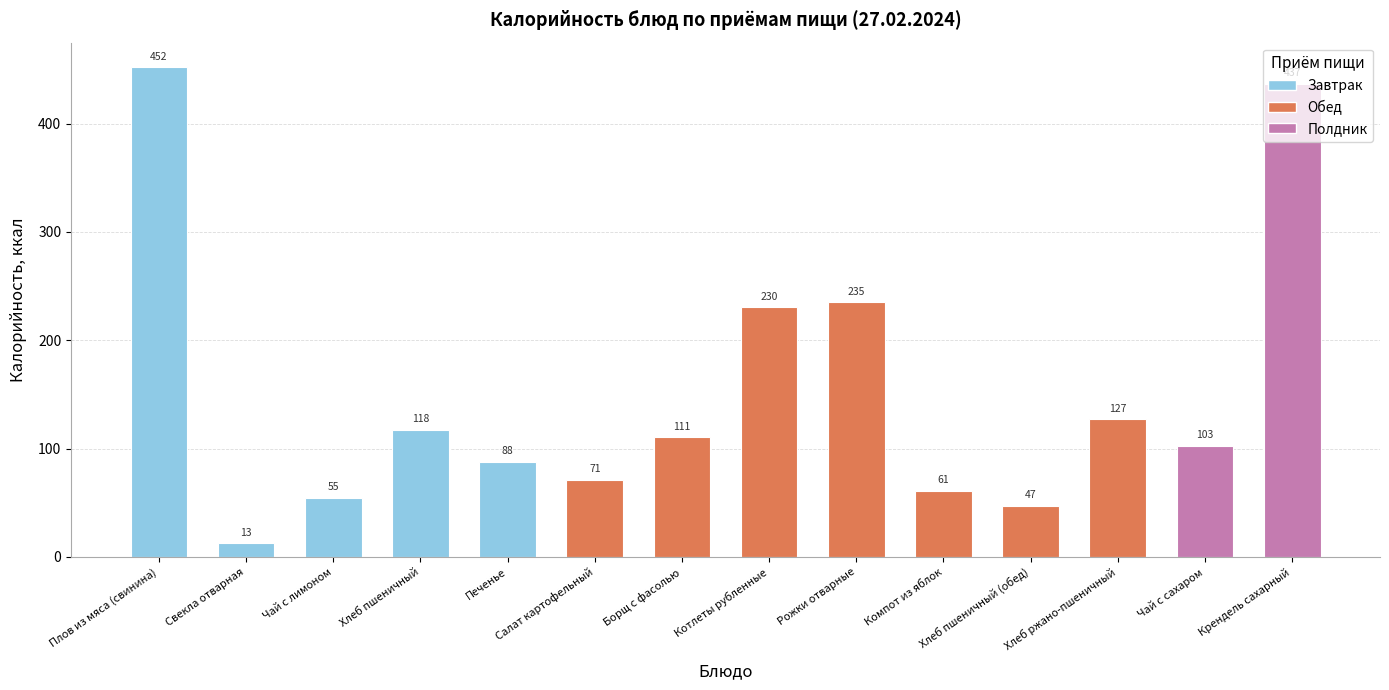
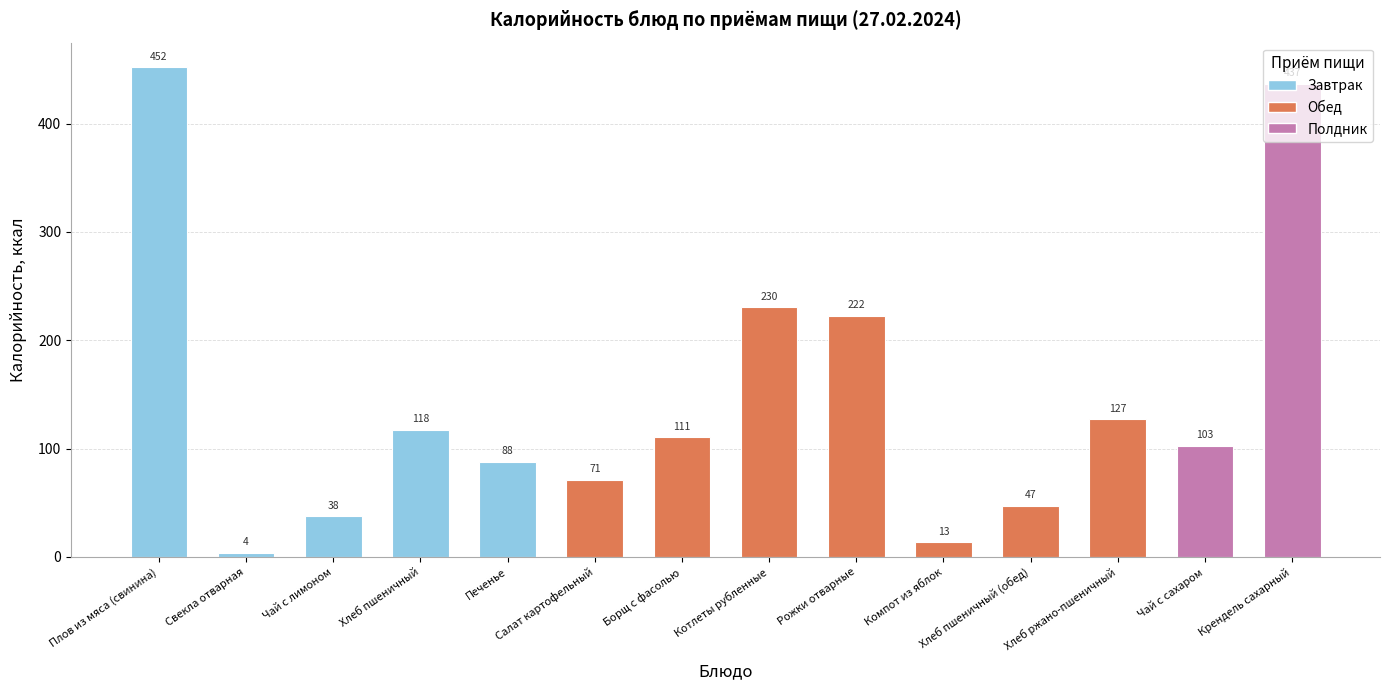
  {
    "Плов из мяса (свинина)": 452,
-   "Свекла отварная": 13,
-   "Чай с лимоном": 55,
+   "Свекла отварная": 4,
+   "Чай с лимоном": 38,
    "Хлеб пшеничный": 118,
    "Печенье": 88,
    "Салат картофельный": 71,
    "Борщ с фасолью": 111,
    "Котлеты рубленные": 230,
-   "Рожки отварные": 235,
-   "Компот из яблок": 61,
+   "Рожки отварные": 222,
+   "Компот из яблок": 13,
    "Хлеб пшеничный (обед)": 47,
    "Хлеб ржано-пшеничный": 127,
    "Чай с сахаром": 103
  }
